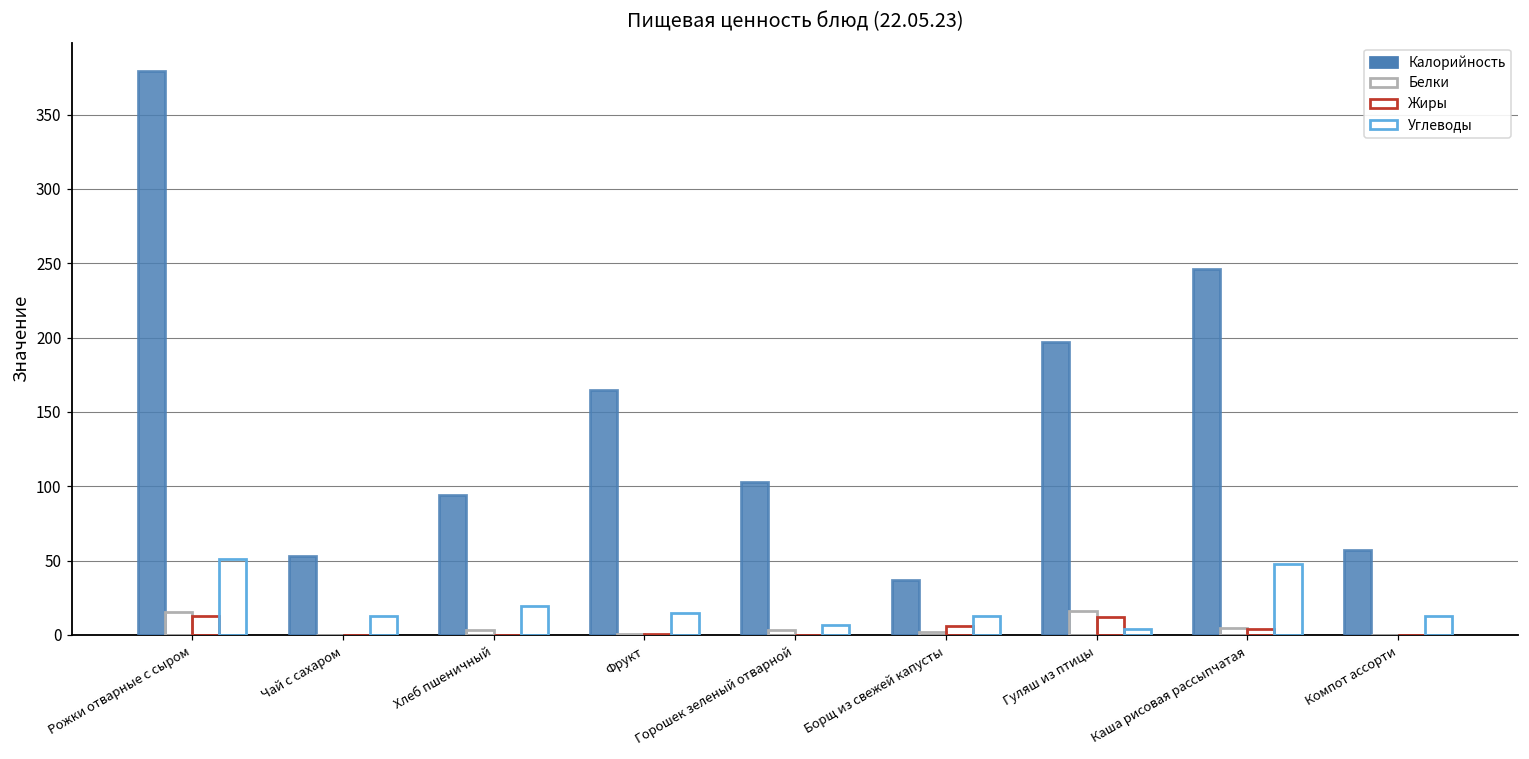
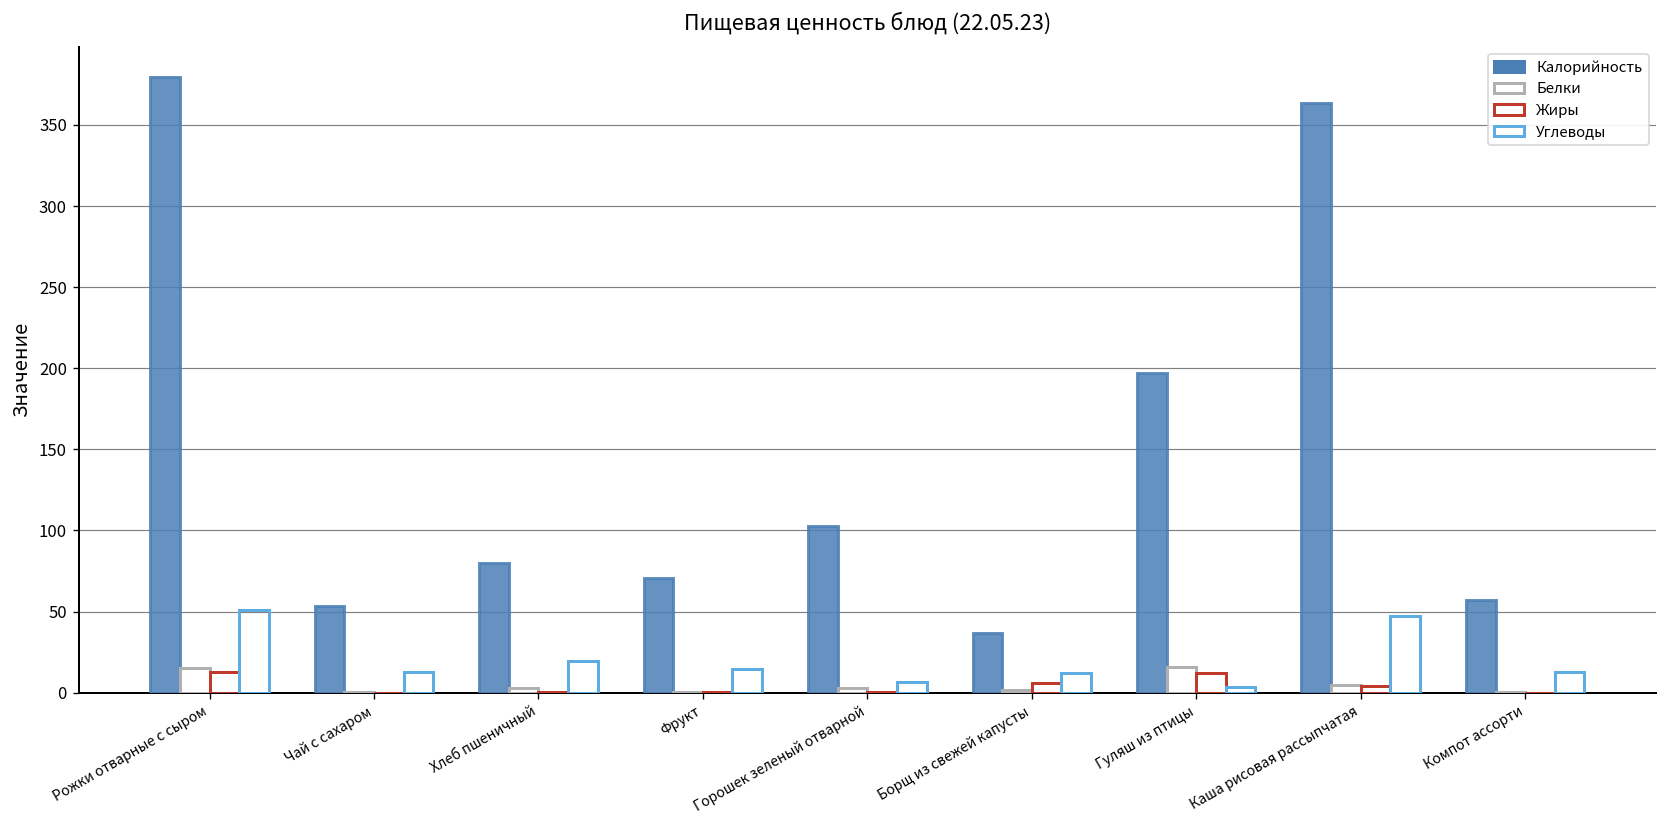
  {
    "Калорийность": {
      "Рожки отварные с сыром": 379,
      "Чай с сахаром": 53,
-     "Хлеб пшеничный": 94,
-     "Фрукт": 165,
+     "Хлеб пшеничный": 80,
+     "Фрукт": 71,
      "Горошек зеленый отварной": 103,
      "Борщ из свежей капусты": 37,
      "Гуляш из птицы": 197,
-     "Каша рисовая рассыпчатая": 246,
+     "Каша рисовая рассыпчатая": 364,
      "Компот ассорти": 57
    }
  }
